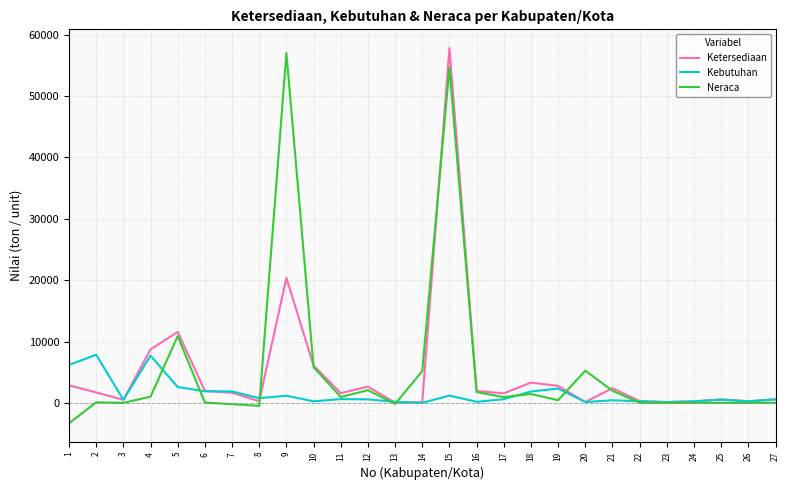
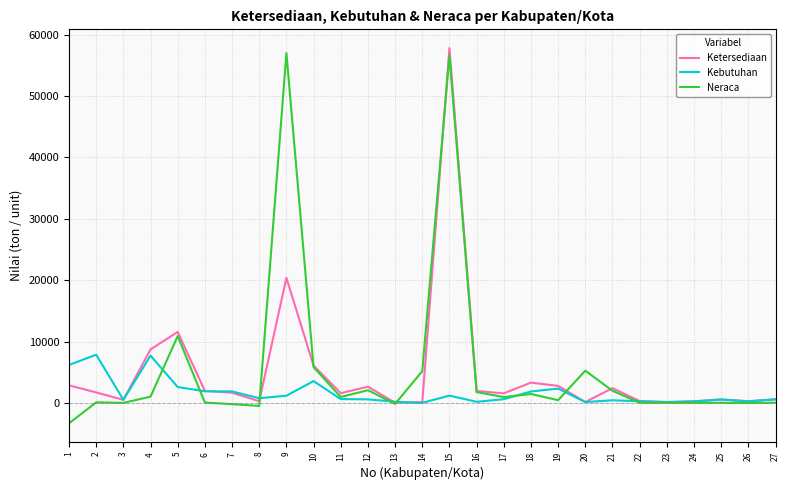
  {
    "Ketersediaan": {
      "1": 3000,
      "2": 2000,
      "4": 9000,
      "5": 12000,
      "8": 0,
      "9": 20000,
      "11": 2000,
      "12": 3000,
      "15": 58000,
      "17": 2000,
      "18": 3000,
      "19": 3000,
      "21": 2000
    },
    "Kebutuhan": {
      "1": 6000,
      "2": 8000,
      "4": 8000,
      "5": 3000,
      "8": 1000,
      "9": 1000,
-     "10": 0,
+     "10": 4000,
      "12": 1000,
      "15": 1000,
      "16": 0,
      "19": 2000,
      "21": 0
    },
    "Neraca": {
      "1": -3000,
      "2": 0,
      "3": 0,
      "4": 1000,
      "5": 11000,
      "6": 0,
      "7": 0,
      "8": 0,
      "9": 57000,
      "12": 2000,
      "14": 5000,
-     "15": 55000,
+     "15": 57000,
      "19": 0,
      "20": 5000,
      "21": 2000,
      "25": 0,
      "27": 0
    }
  }
